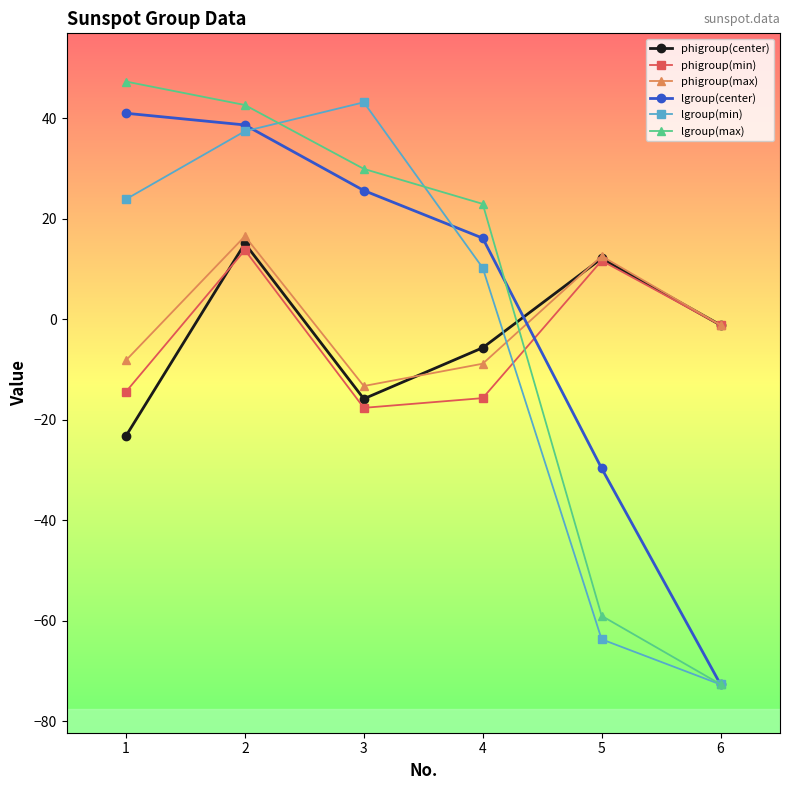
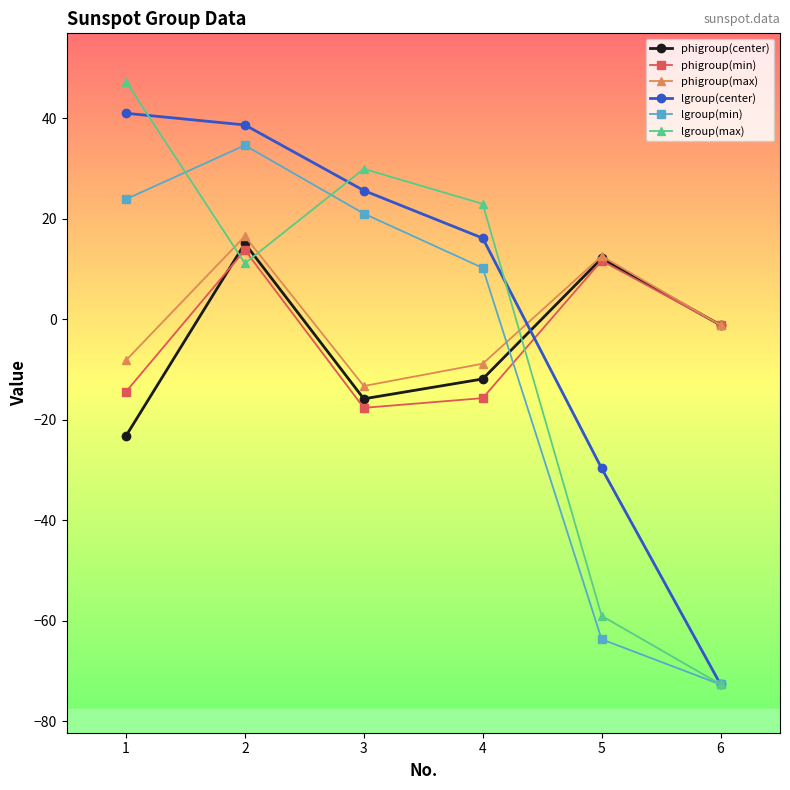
  {
    "phigroup(center)": {
      "1": -23,
      "2": 15,
      "3": -16,
-     "4": -6
+     "4": -12
    },
    "lgroup(center)": {
      "1": 41,
      "2": 39,
      "3": 26,
      "4": 16,
      "5": -30
    },
    "lgroup(min)": {
      "1": 24,
-     "2": 37,
-     "3": 43,
+     "2": 35,
+     "3": 21,
      "4": 10,
      "5": -64
    },
    "lgroup(max)": {
      "1": 47,
-     "2": 43,
+     "2": 11,
      "3": 30,
      "4": 23,
      "5": -59
    }
  }
